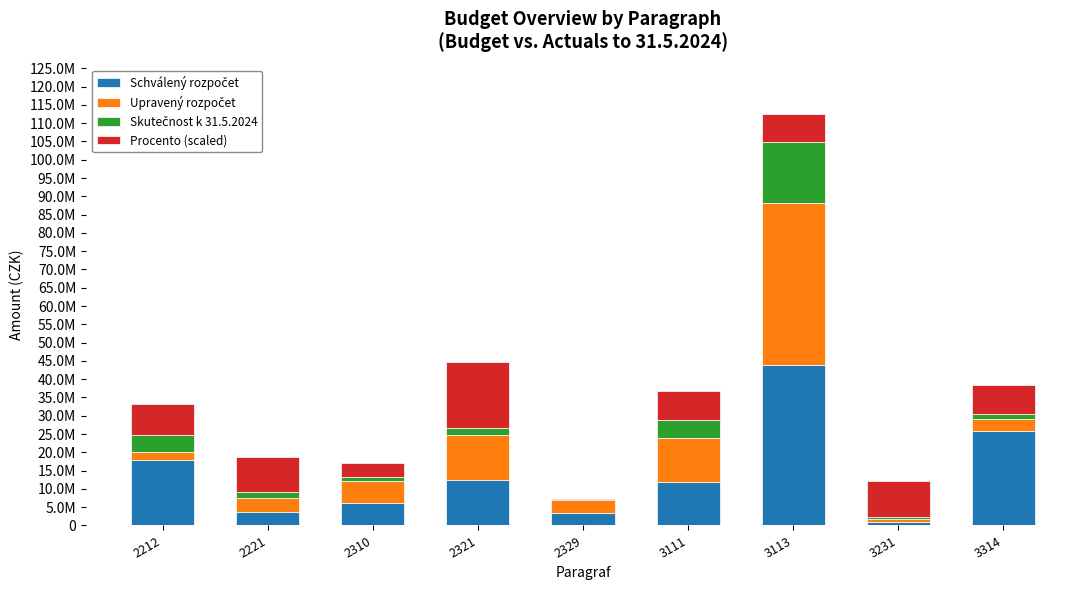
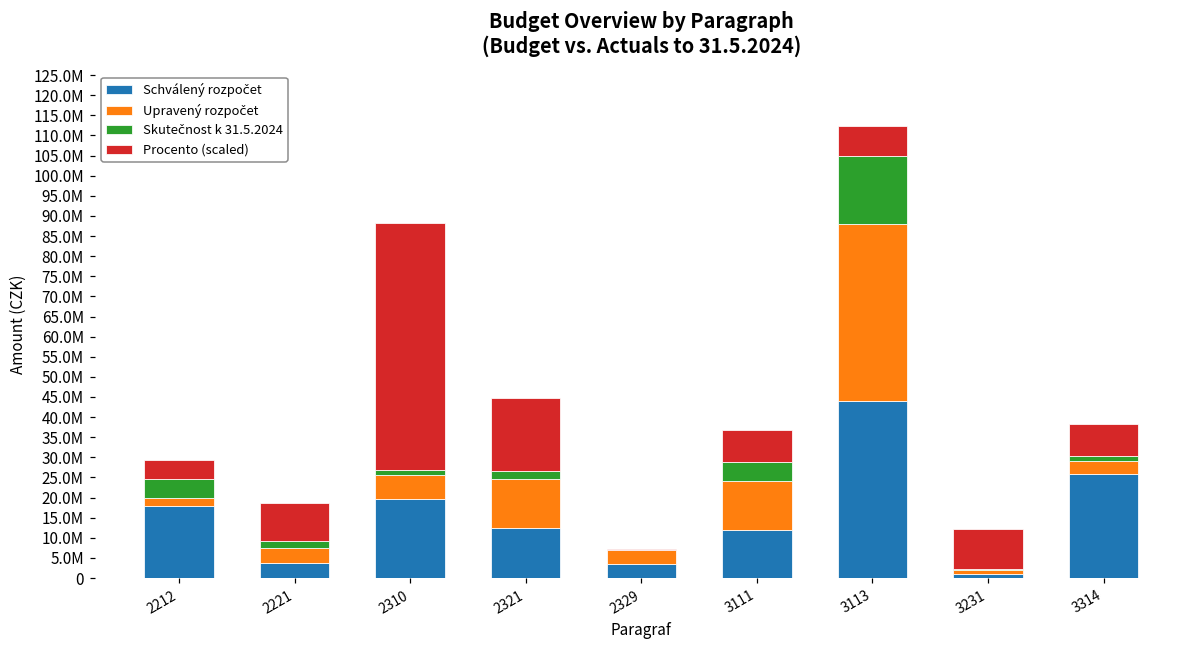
  {
    "Schválený rozpočet": {
      "2212": 18000000,
      "2221": 4000000,
-     "2310": 6000000,
+     "2310": 20000000,
      "2321": 12000000,
      "2329": 4000000,
      "3111": 12000000,
      "3113": 44000000,
      "3231": 1000000,
      "3314": 26000000
    },
    "Upravený rozpočet": {
      "2212": 2000000,
      "2221": 4000000,
      "2310": 6000000,
      "2321": 12000000,
      "2329": 4000000,
      "3111": 12000000,
      "3113": 44000000,
      "3231": 1000000,
      "3314": 3000000
    },
    "Skutečnost k 31.5.2024": {
      "2212": 5000000,
      "2221": 2000000,
      "2310": 1000000,
      "2321": 2000000,
      "3111": 5000000,
      "3113": 17000000,
      "3314": 1000000
    },
    "Procento (scaled)": {
-     "2212": 9000000,
+     "2212": 5000000,
      "2221": 9000000,
-     "2310": 4000000,
+     "2310": 61000000,
      "2321": 18000000,
      "3111": 8000000,
      "3113": 8000000,
      "3231": 10000000,
      "3314": 8000000
    }
  }
